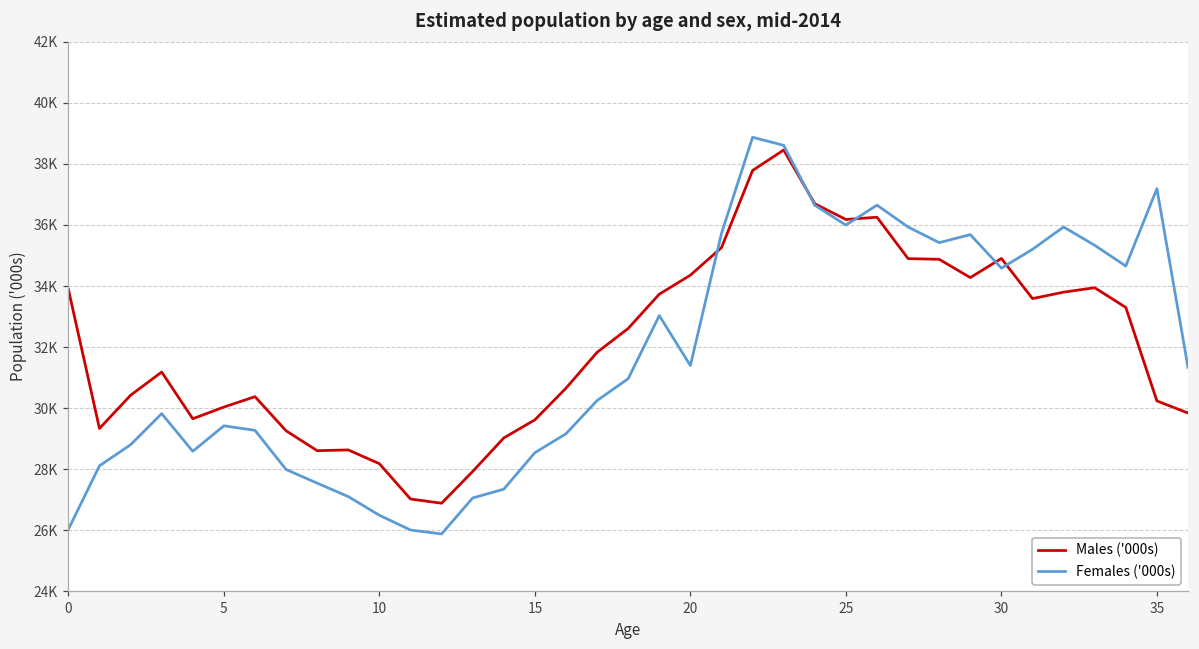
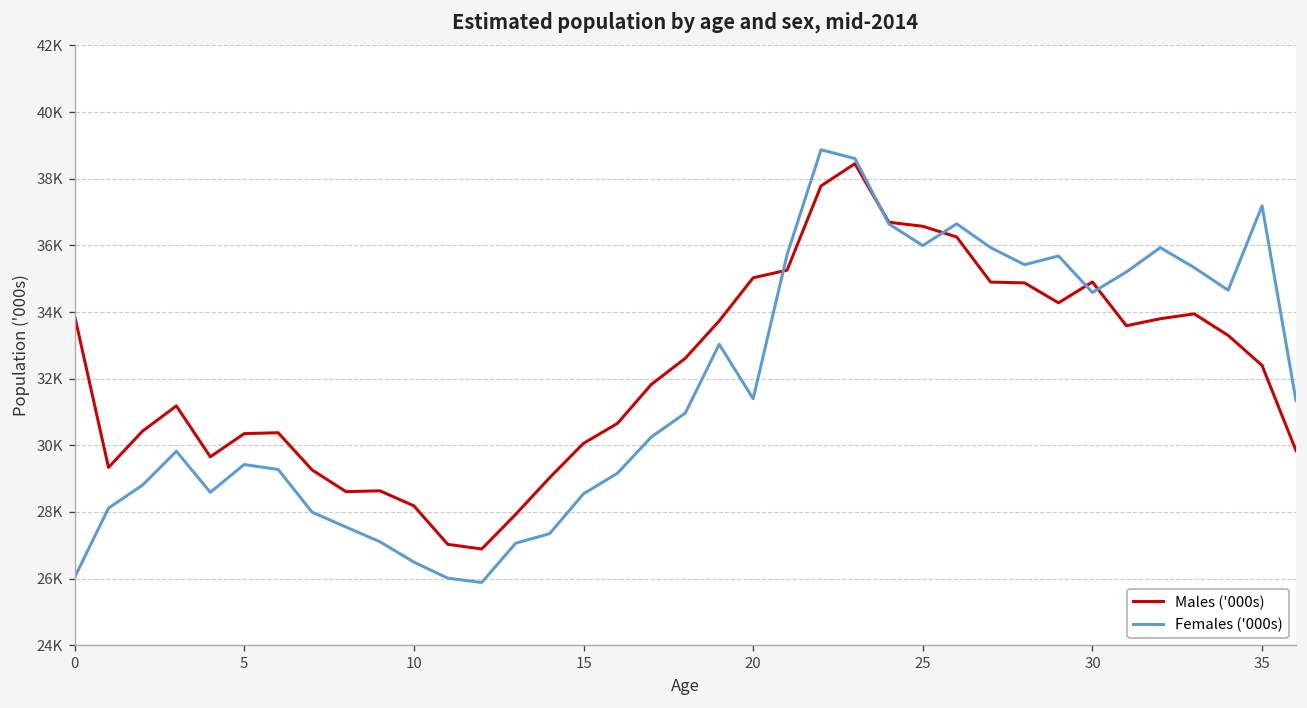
  {
    "Males ('000s)": {
      "0": 33900,
-     "5": 30000,
+     "5": 30400,
      "10": 28200,
-     "15": 29600,
-     "20": 34400,
-     "25": 36200,
+     "15": 30100,
+     "20": 35000,
+     "25": 36600,
      "30": 34900,
-     "35": 30200
+     "35": 32400
    },
    "Females ('000s)": {
      "0": 26000,
      "5": 29400,
      "10": 26500,
      "15": 28500,
      "20": 31400,
      "25": 36000,
      "30": 34600,
      "35": 37200
    }
  }
